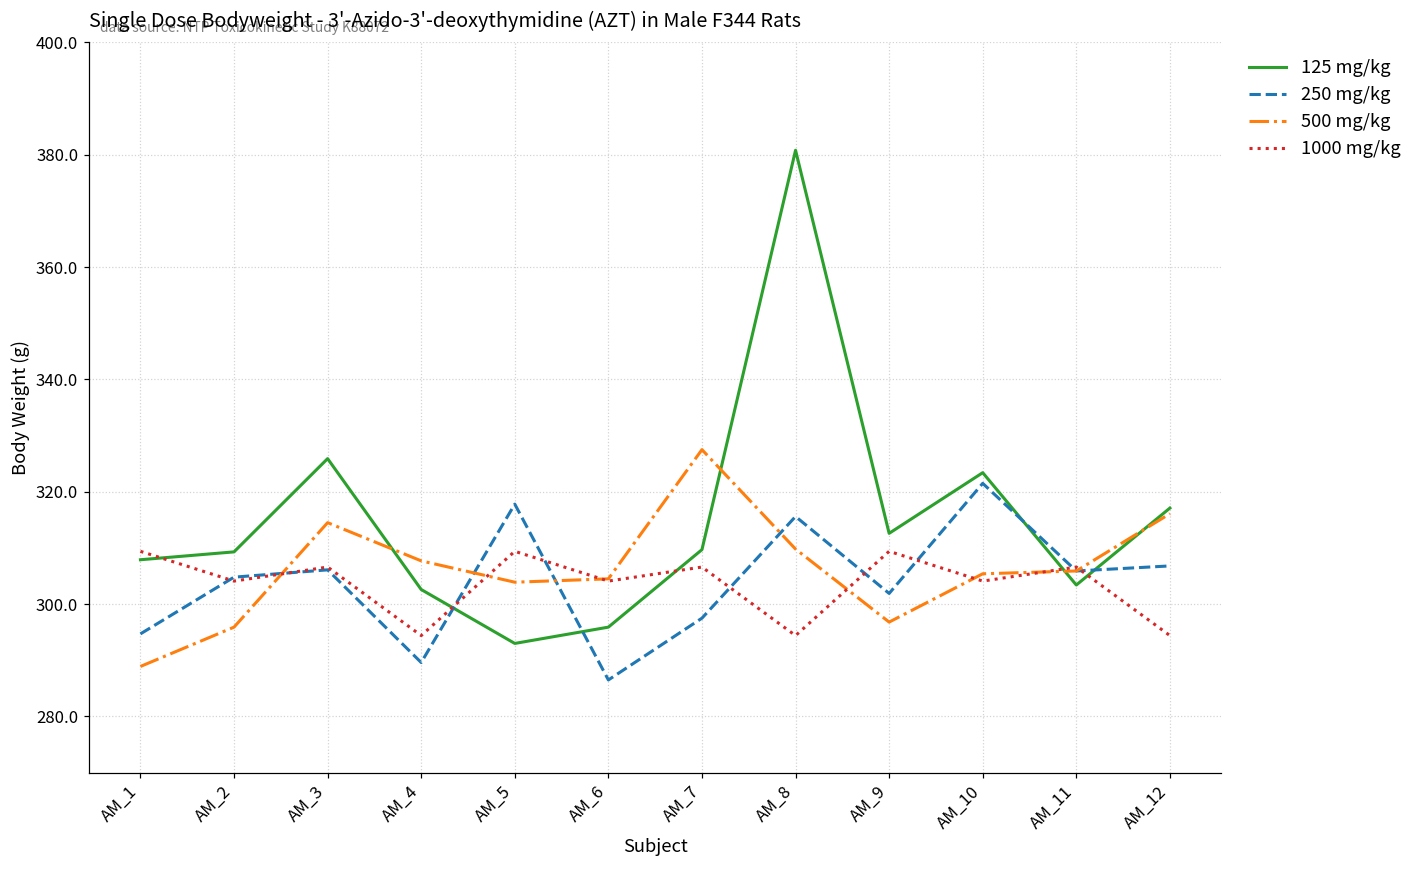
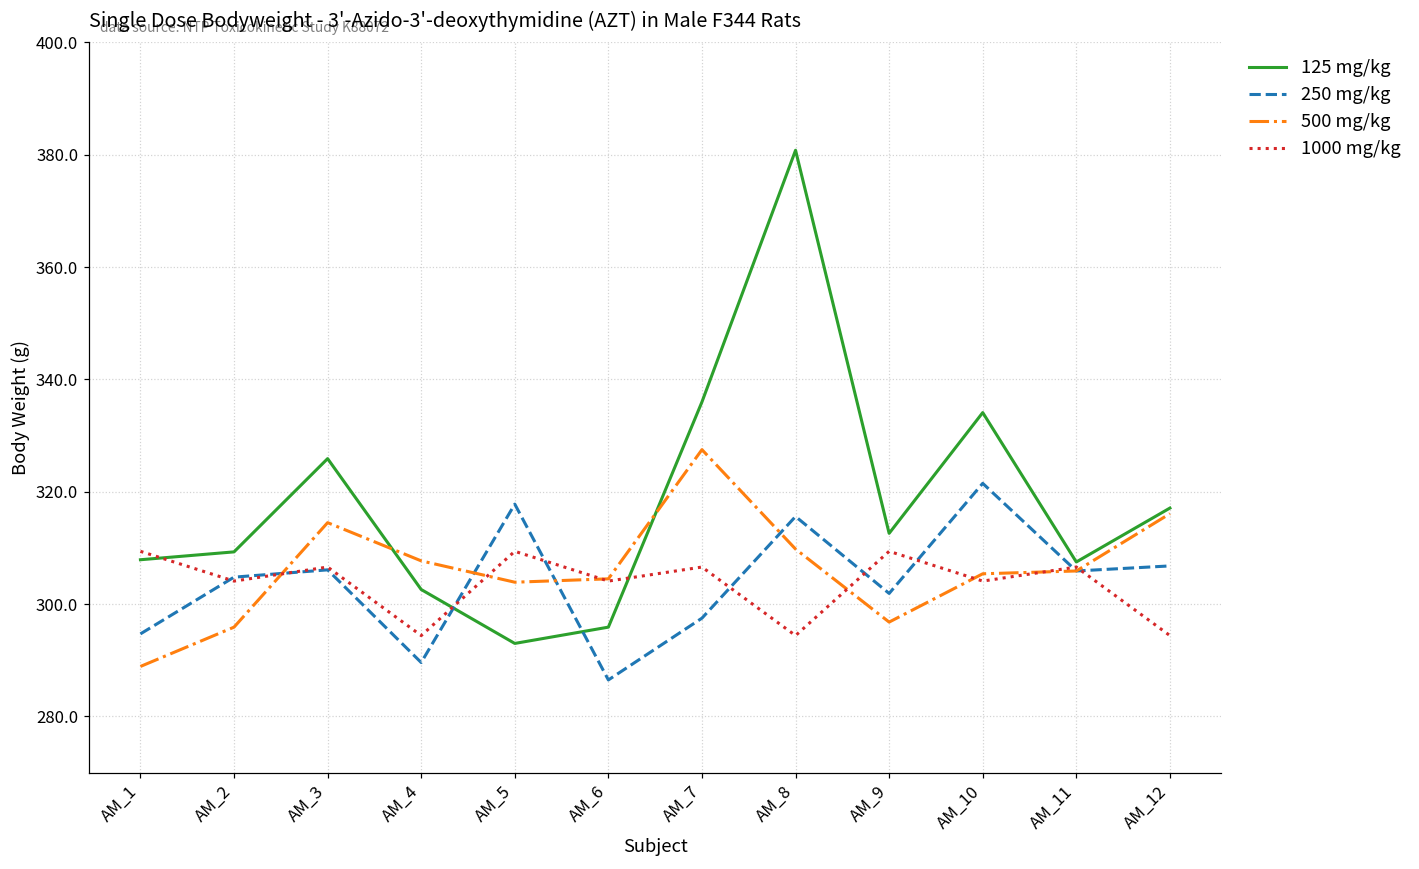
  {
    "125 mg/kg": {
      "AM_1": 308,
      "AM_2": 309,
      "AM_3": 326,
      "AM_4": 303,
      "AM_5": 293,
      "AM_6": 296,
-     "AM_7": 310,
+     "AM_7": 336,
      "AM_8": 381,
      "AM_9": 313,
-     "AM_10": 323,
-     "AM_11": 303,
+     "AM_10": 334,
+     "AM_11": 308,
      "AM_12": 317
    },
    "250 mg/kg": {
      "AM_1": 295,
      "AM_2": 305,
      "AM_4": 290,
      "AM_5": 318,
      "AM_6": 287,
      "AM_7": 298,
      "AM_8": 316,
      "AM_9": 302,
      "AM_10": 322,
      "AM_12": 307
    },
    "500 mg/kg": {
      "AM_1": 289,
      "AM_2": 296,
      "AM_3": 315,
      "AM_4": 308,
      "AM_5": 304,
      "AM_7": 328,
      "AM_8": 310,
      "AM_9": 297,
      "AM_10": 305,
      "AM_12": 316
    },
    "1000 mg/kg": {
      "AM_1": 309,
      "AM_2": 304,
      "AM_4": 294,
      "AM_5": 309,
      "AM_7": 307,
      "AM_8": 294,
      "AM_9": 309,
      "AM_10": 304,
      "AM_11": 307,
      "AM_12": 294
    }
  }
